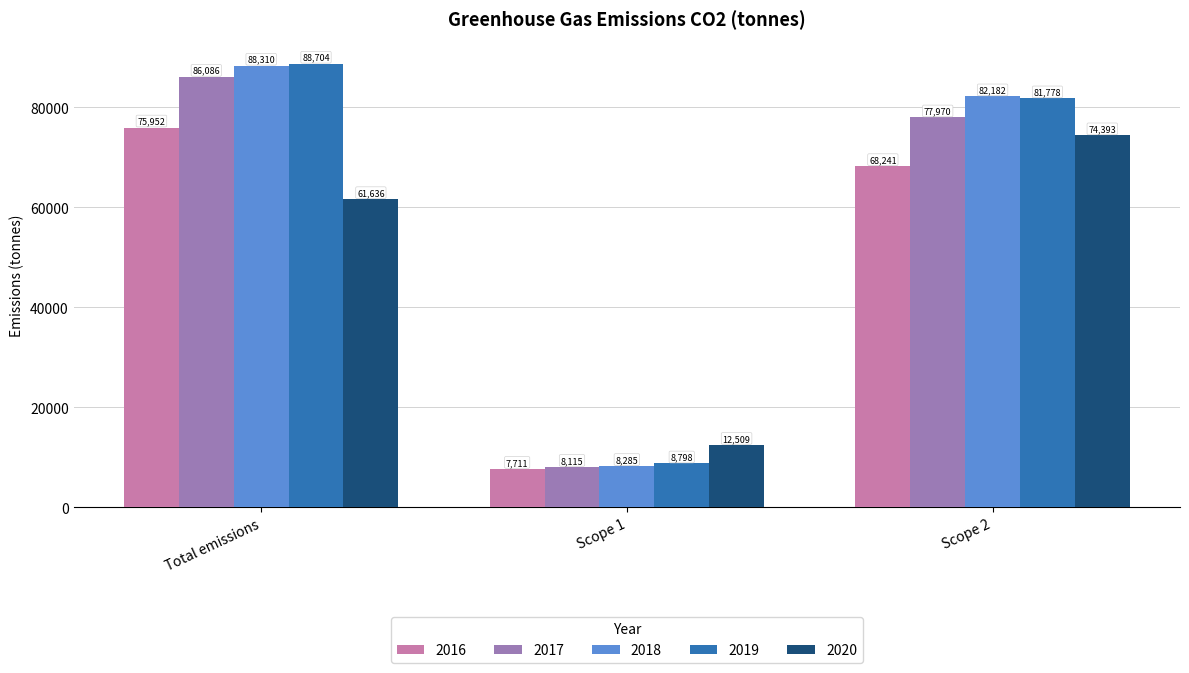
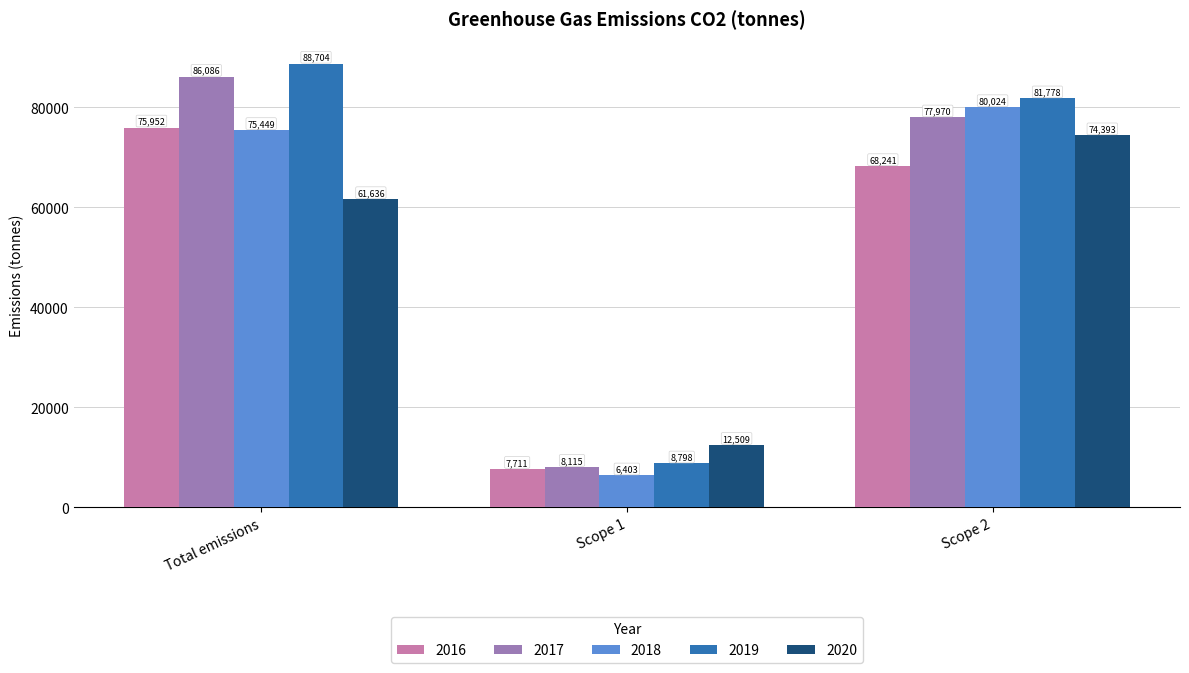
  {
    "2018": {
-     "Total emissions": "88,310",
-     "Scope 1": "8,285",
-     "Scope 2": "82,182"
+     "Total emissions": "75,449",
+     "Scope 1": "6,403",
+     "Scope 2": "80,024"
    }
  }
